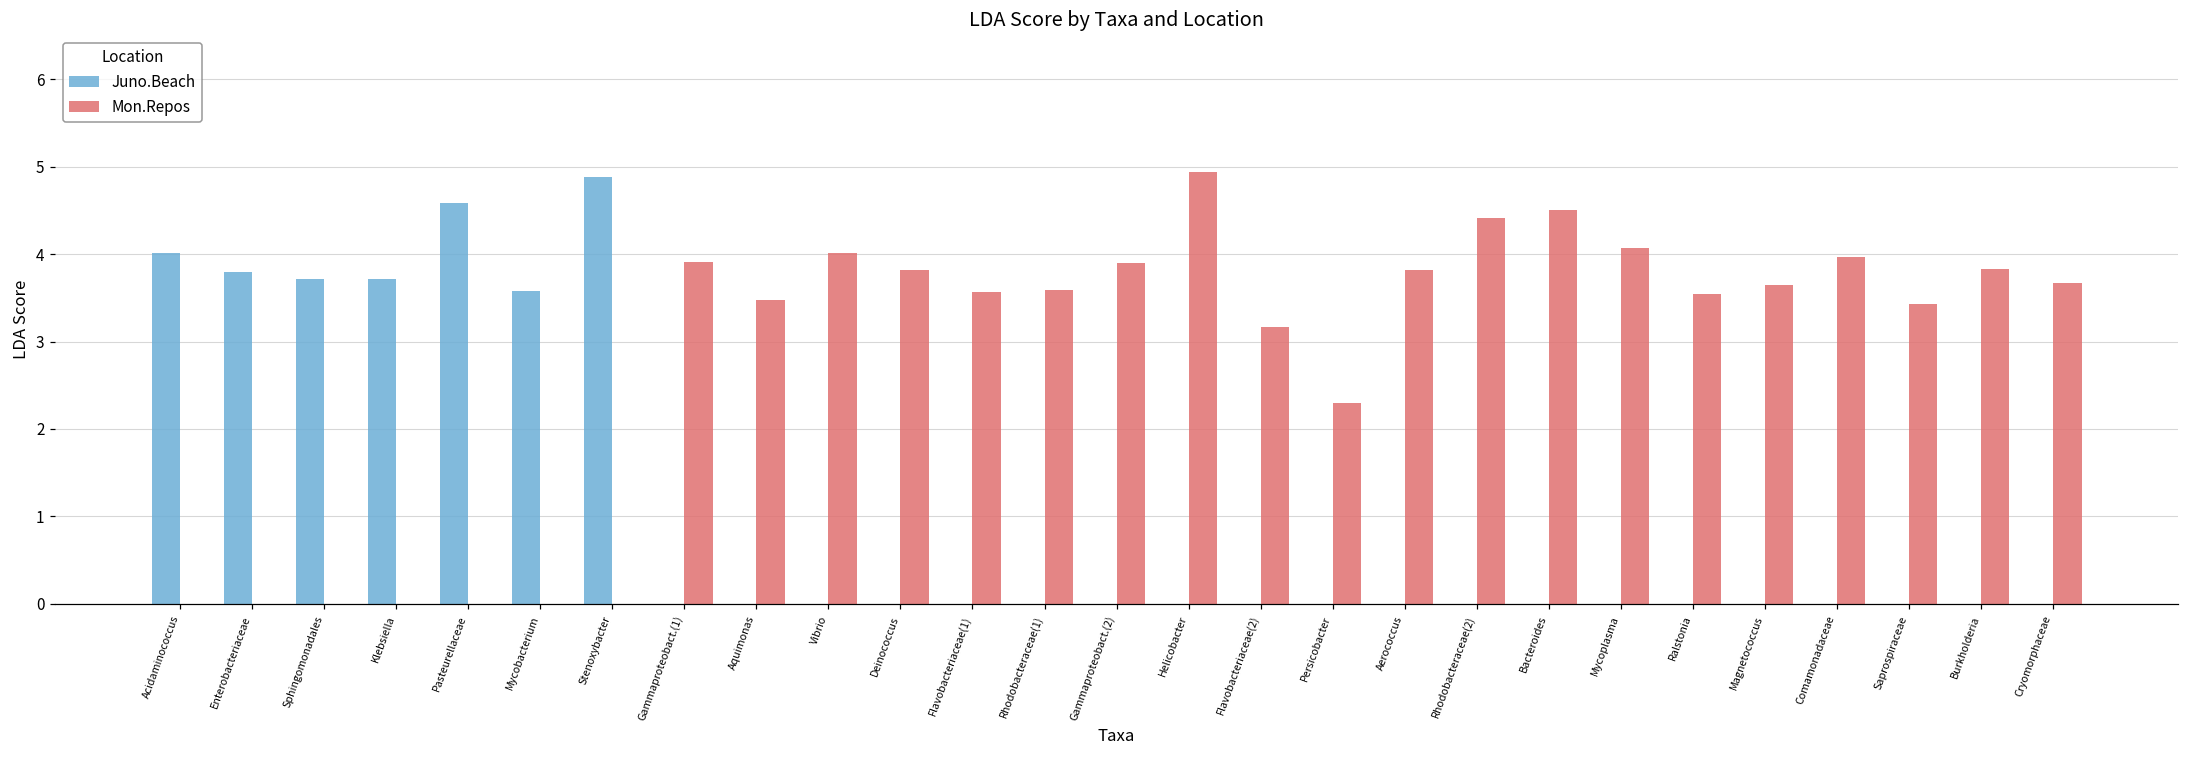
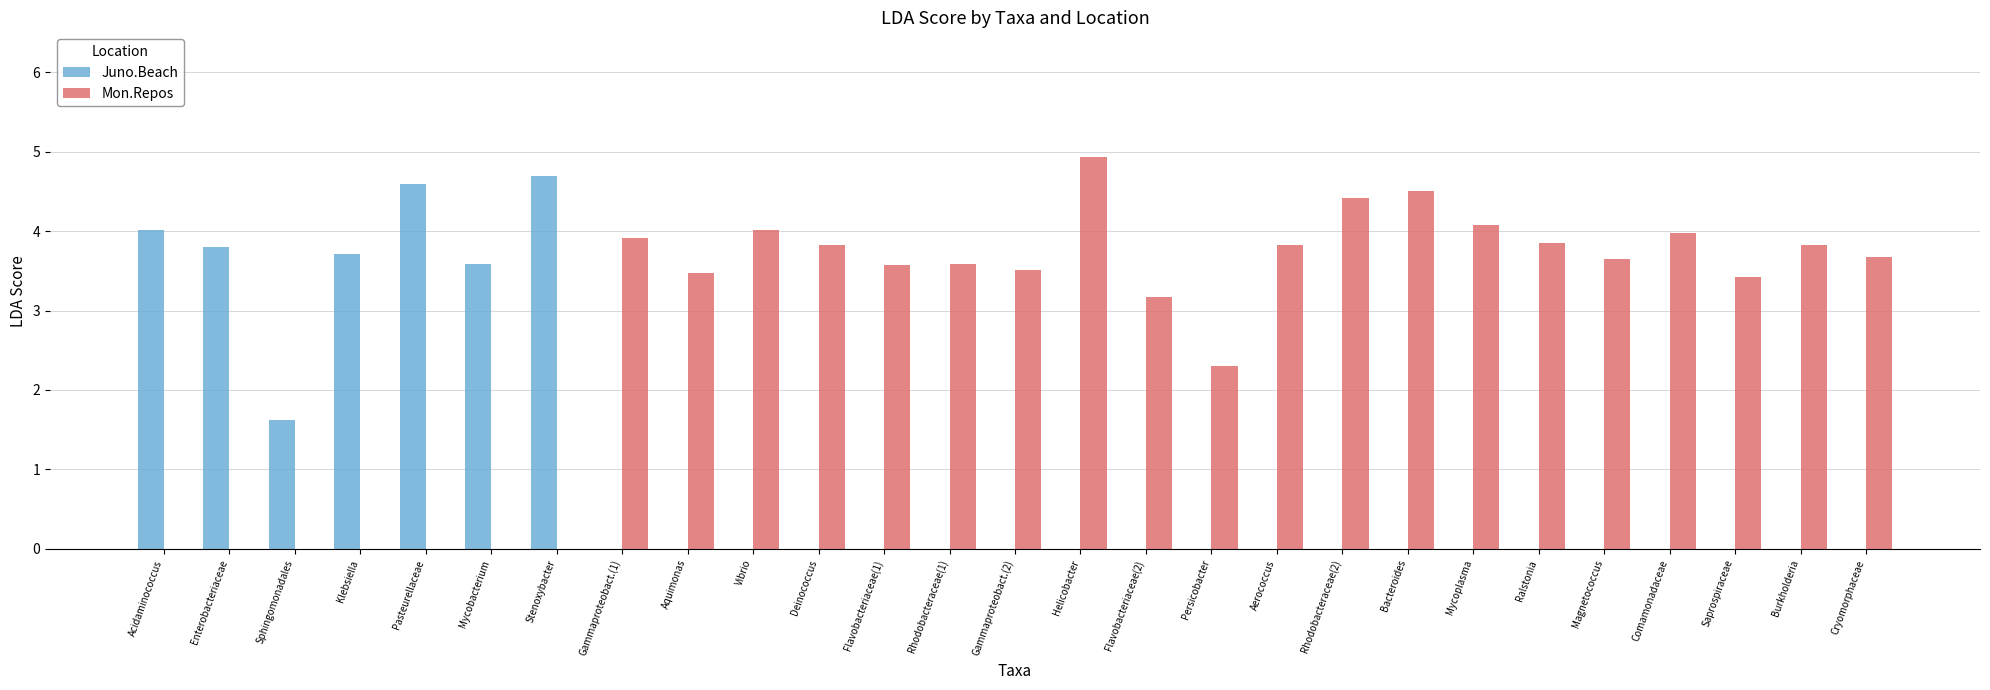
  {
    "Juno.Beach": {
      "Acidaminococcus": 4.0,
      "Enterobacteriaceae": 3.8,
-     "Sphingomonadales": 3.7,
+     "Sphingomonadales": 1.6,
      "Klebsiella": 3.7,
      "Pasteurellaceae": 4.6,
      "Mycobacterium": 3.6,
-     "Stenoxybacter": 4.9,
+     "Stenoxybacter": 4.7,
      "Gammaproteobact.(1)": 0.0,
      "Aquimonas": 0.0,
      "Vibrio": 0.0,
      "Deinococcus": 0.0,
      "Flavobacteriaceae(1)": 0.0,
      "Rhodobacteraceae(1)": 0.0,
      "Gammaproteobact.(2)": 0.0,
      "Helicobacter": 0.0,
      "Flavobacteriaceae(2)": 0.0,
      "Persicobacter": 0.0,
      "Aerococcus": 0.0,
      "Rhodobacteraceae(2)": 0.0,
      "Bacteroides": 0.0,
      "Mycoplasma": 0.0,
      "Ralstonia": 0.0,
      "Magnetococcus": 0.0,
      "Comamonadaceae": 0.0,
      "Saprospiraceae": 0.0,
      "Burkholderia": 0.0,
      "Cryomorphaceae": 0.0
    },
    "Mon.Repos": {
      "Acidaminococcus": 0.0,
      "Enterobacteriaceae": 0.0,
      "Sphingomonadales": 0.0,
      "Klebsiella": 0.0,
      "Pasteurellaceae": 0.0,
      "Mycobacterium": 0.0,
      "Stenoxybacter": 0.0,
      "Gammaproteobact.(1)": 3.9,
      "Aquimonas": 3.5,
      "Vibrio": 4.0,
      "Deinococcus": 3.8,
      "Flavobacteriaceae(1)": 3.6,
      "Rhodobacteraceae(1)": 3.6,
-     "Gammaproteobact.(2)": 3.9,
+     "Gammaproteobact.(2)": 3.5,
      "Helicobacter": 4.9,
      "Flavobacteriaceae(2)": 3.2,
      "Persicobacter": 2.3,
      "Aerococcus": 3.8,
      "Rhodobacteraceae(2)": 4.4,
      "Bacteroides": 4.5,
      "Mycoplasma": 4.1,
-     "Ralstonia": 3.5,
+     "Ralstonia": 3.8,
      "Magnetococcus": 3.6,
      "Comamonadaceae": 4.0,
      "Saprospiraceae": 3.4,
      "Burkholderia": 3.8,
      "Cryomorphaceae": 3.7
    }
  }
